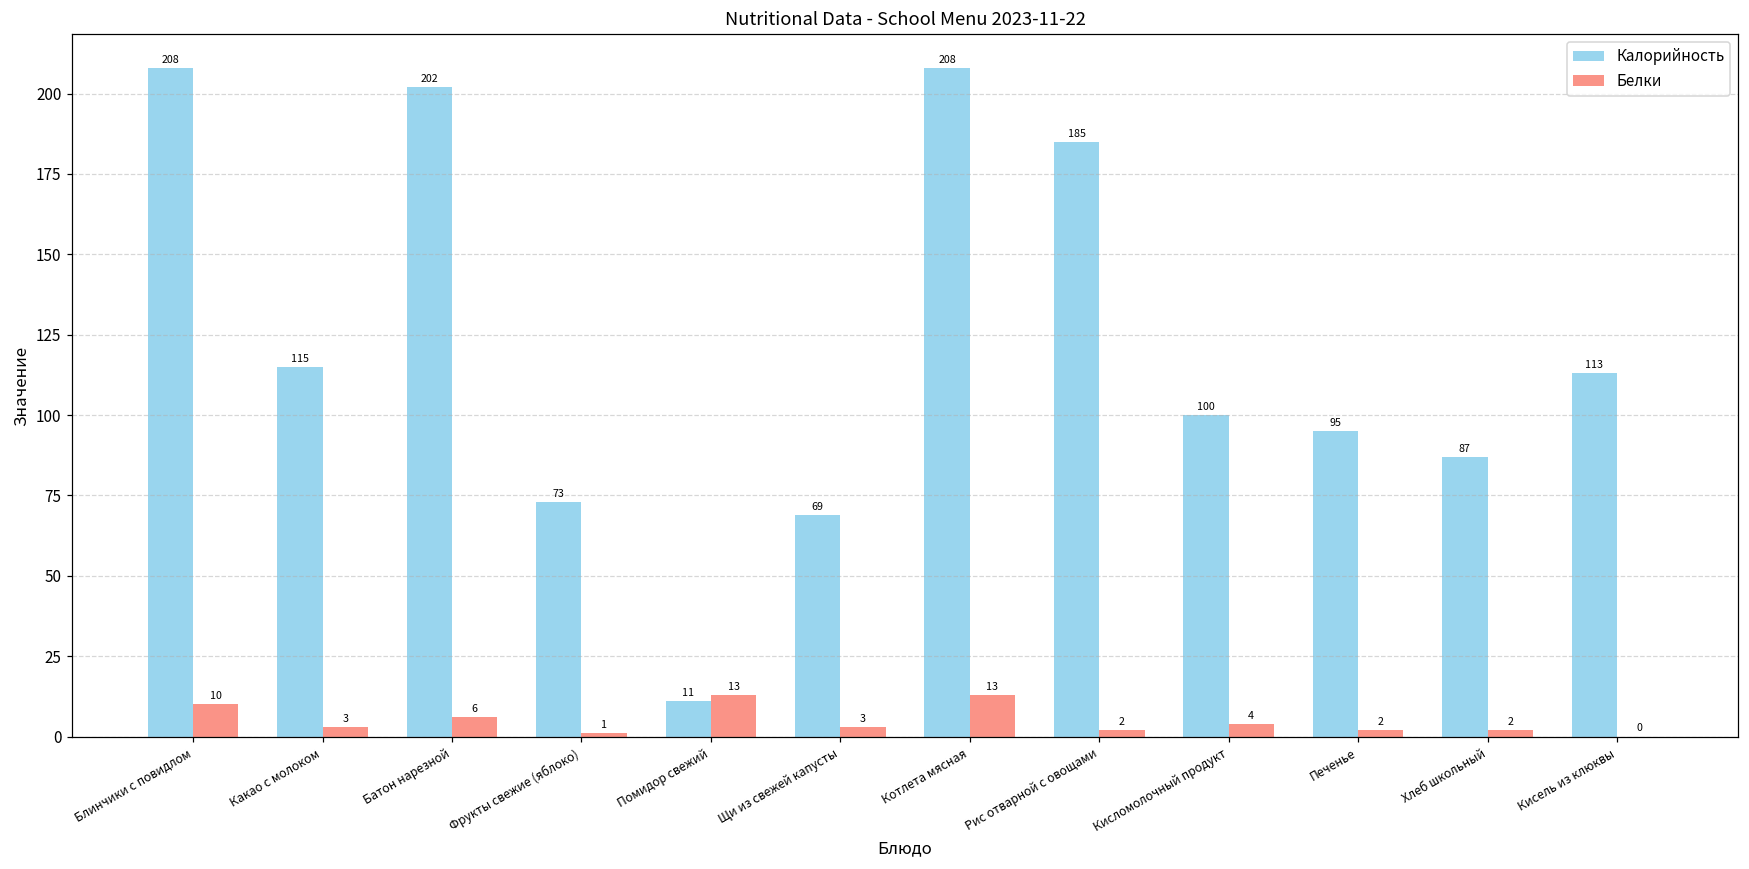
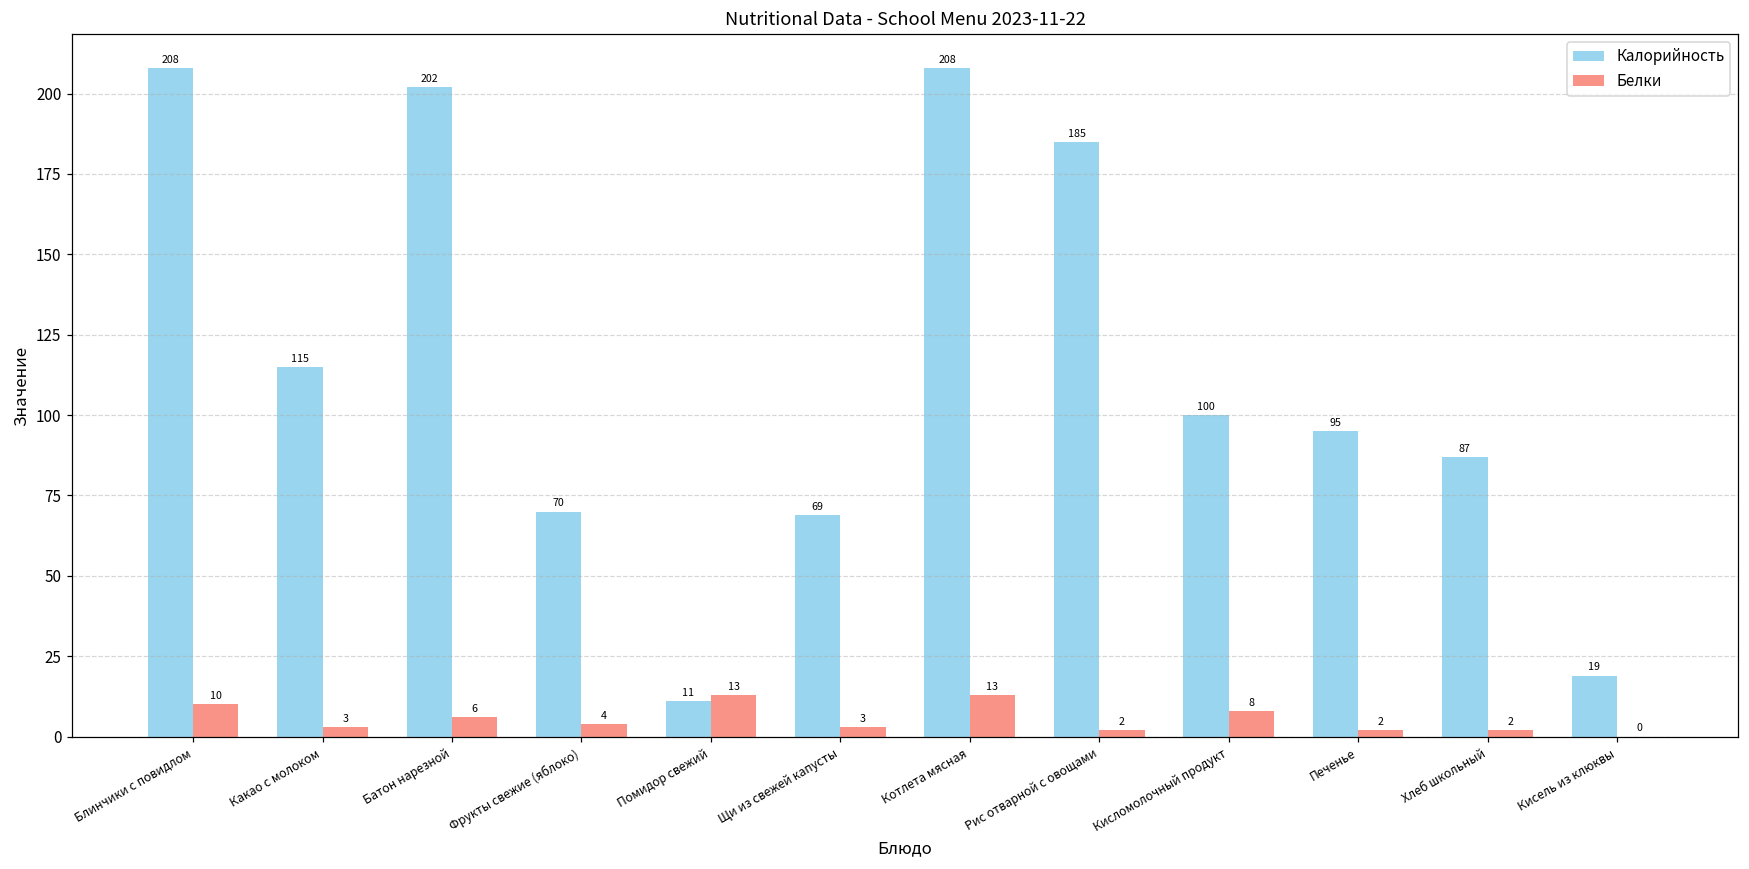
  {
    "Калорийность": {
      "Блинчики с повидлом": 208,
      "Какао с молоком": 115,
      "Батон нарезной": 202,
-     "Фрукты свежие (яблоко)": 73,
+     "Фрукты свежие (яблоко)": 70,
      "Помидор свежий": 11,
      "Щи из свежей капусты": 69,
      "Котлета мясная": 208,
      "Рис отварной с овощами": 185,
      "Кисломолочный продукт": 100,
      "Печенье": 95,
      "Хлеб школьный": 87,
-     "Кисель из клюквы": 113
+     "Кисель из клюквы": 19
    },
    "Белки": {
      "Блинчики с повидлом": 10,
      "Какао с молоком": 3,
      "Батон нарезной": 6,
-     "Фрукты свежие (яблоко)": 1,
+     "Фрукты свежие (яблоко)": 4,
      "Помидор свежий": 13,
      "Щи из свежей капусты": 3,
      "Котлета мясная": 13,
      "Рис отварной с овощами": 2,
-     "Кисломолочный продукт": 4,
+     "Кисломолочный продукт": 8,
      "Печенье": 2,
      "Хлеб школьный": 2,
      "Кисель из клюквы": 0
    }
  }
